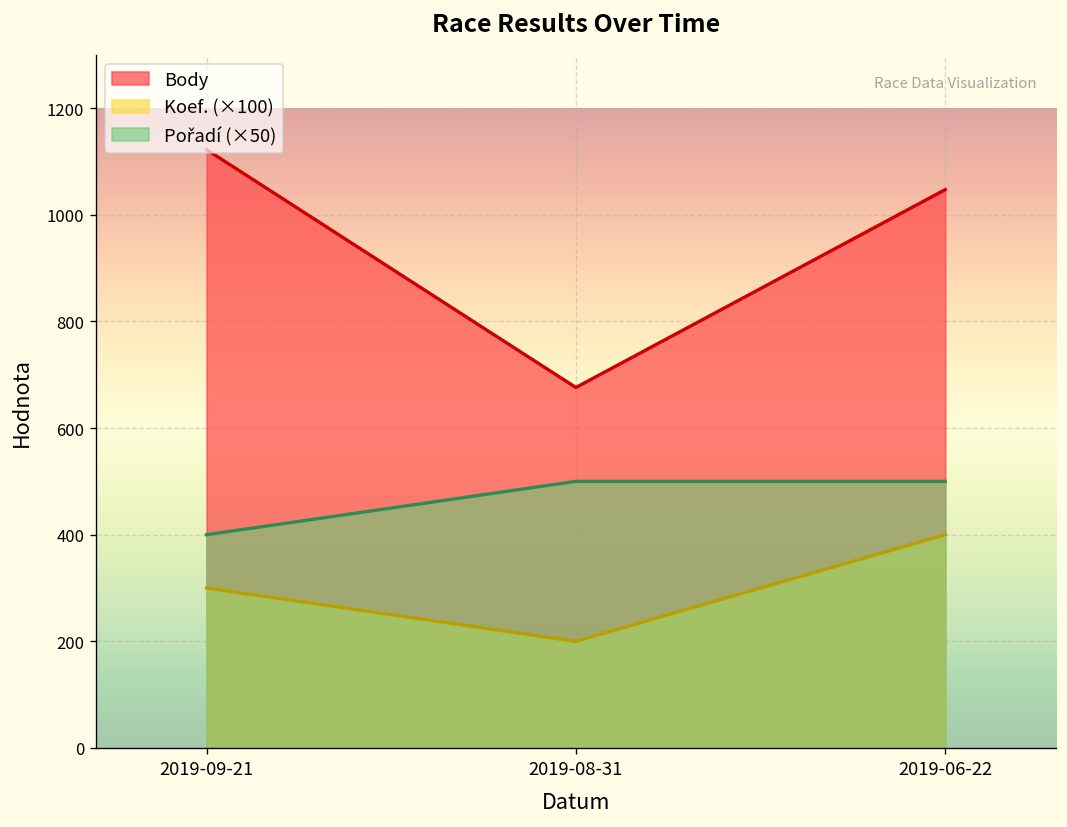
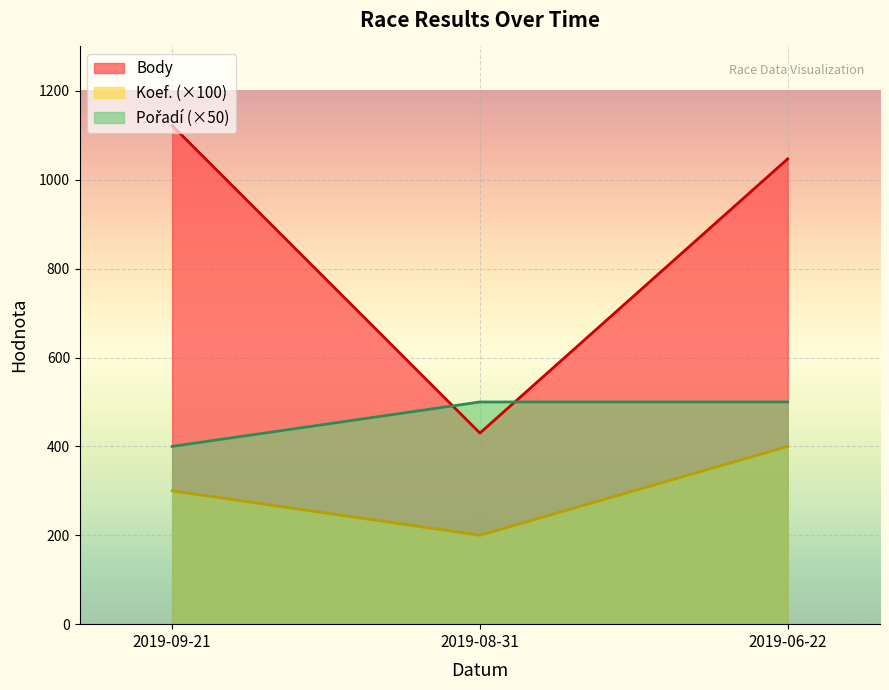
  {
    "Body": {
-     "2019-08-31": 680,
+     "2019-08-31": 430,
      "2019-06-22": 1050
    },
    "Koef. (×100)": {
      "2019-09-21": 300,
      "2019-08-31": 200,
      "2019-06-22": 400
    },
    "Pořadí (×50)": {
      "2019-09-21": 400,
      "2019-08-31": 500,
      "2019-06-22": 500
    }
  }
